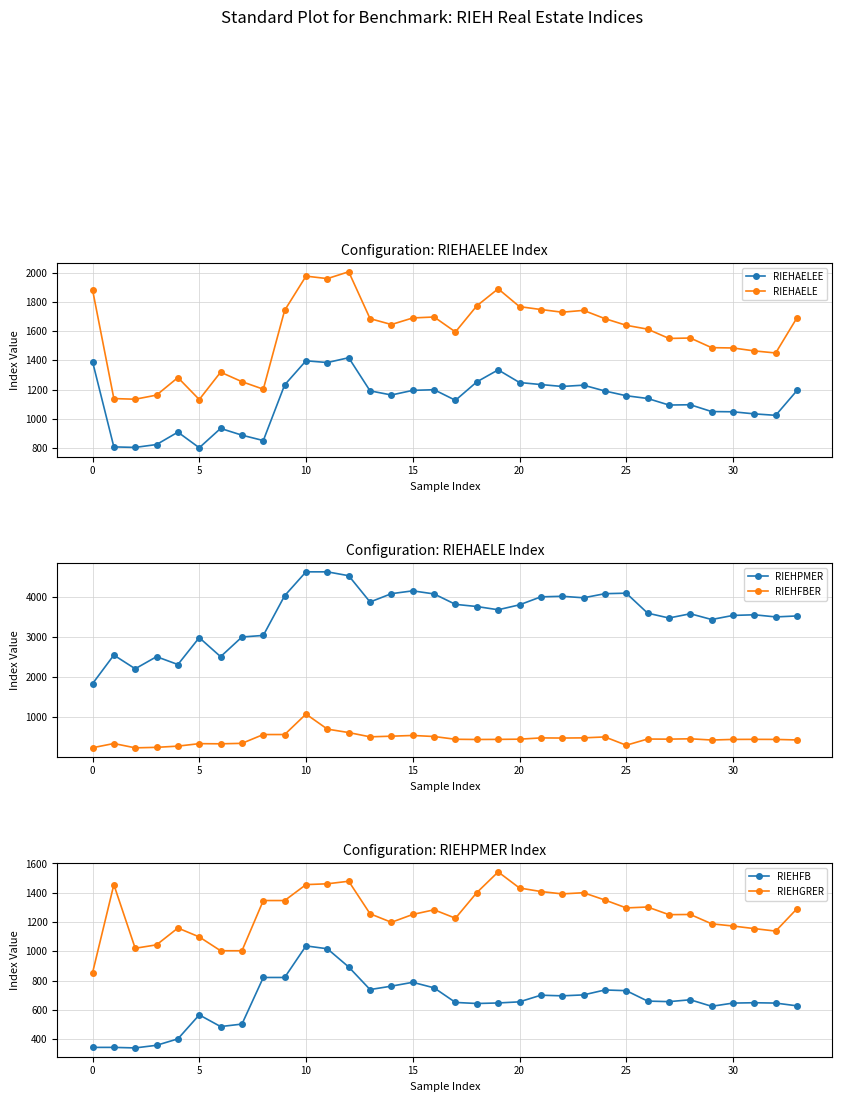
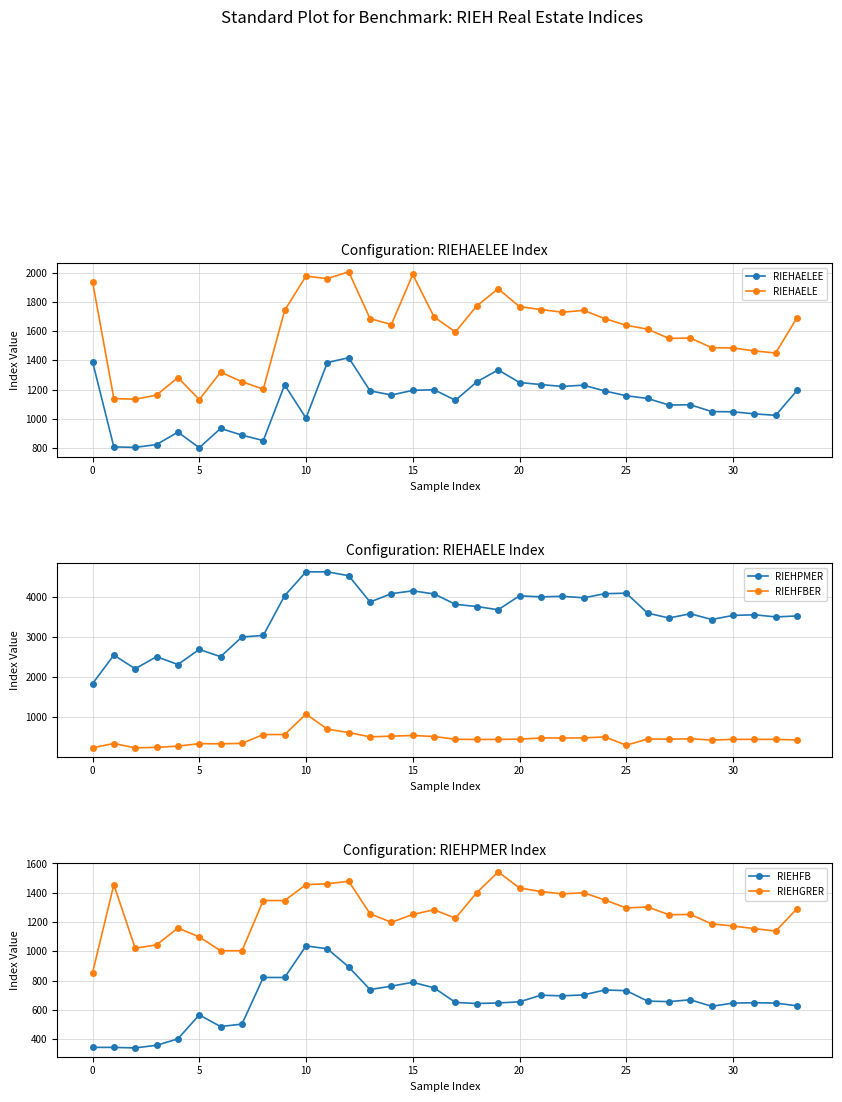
  {
    "Configuration: RIEHAELEE Index": {
      "RIEHAELEE": {
        "0": 1390,
        "5": 800,
-       "10": 1400,
+       "10": 1000,
        "15": 1190,
        "20": 1250,
        "25": 1160,
        "30": 1050
      },
      "RIEHAELE": {
-       "0": 1890,
+       "0": 1940,
        "5": 1130,
        "10": 1980,
-       "15": 1690,
+       "15": 1990,
        "20": 1770,
        "25": 1640,
        "30": 1480
      }
    },
    "Configuration: RIEHAELE Index": {
      "RIEHPMER": {
        "0": 1800,
-       "5": 3000,
+       "5": 2700,
        "10": 4600,
        "15": 4200,
-       "20": 3800,
+       "20": 4000,
        "25": 4100,
        "30": 3500
      },
      "RIEHFBER": {
        "0": 200,
        "5": 300,
        "10": 1100,
        "15": 500,
        "20": 500,
        "25": 300,
        "30": 400
      }
    },
    "Configuration: RIEHPMER Index": {
      "RIEHFB": {
        "0": 350,
        "5": 570,
        "10": 1040,
        "15": 790,
        "20": 660,
        "25": 730,
        "30": 650
      },
      "RIEHGRER": {
        "0": 850,
        "5": 1100,
        "10": 1460,
        "15": 1250,
        "20": 1430,
        "25": 1300,
        "30": 1170
      }
    }
  }
